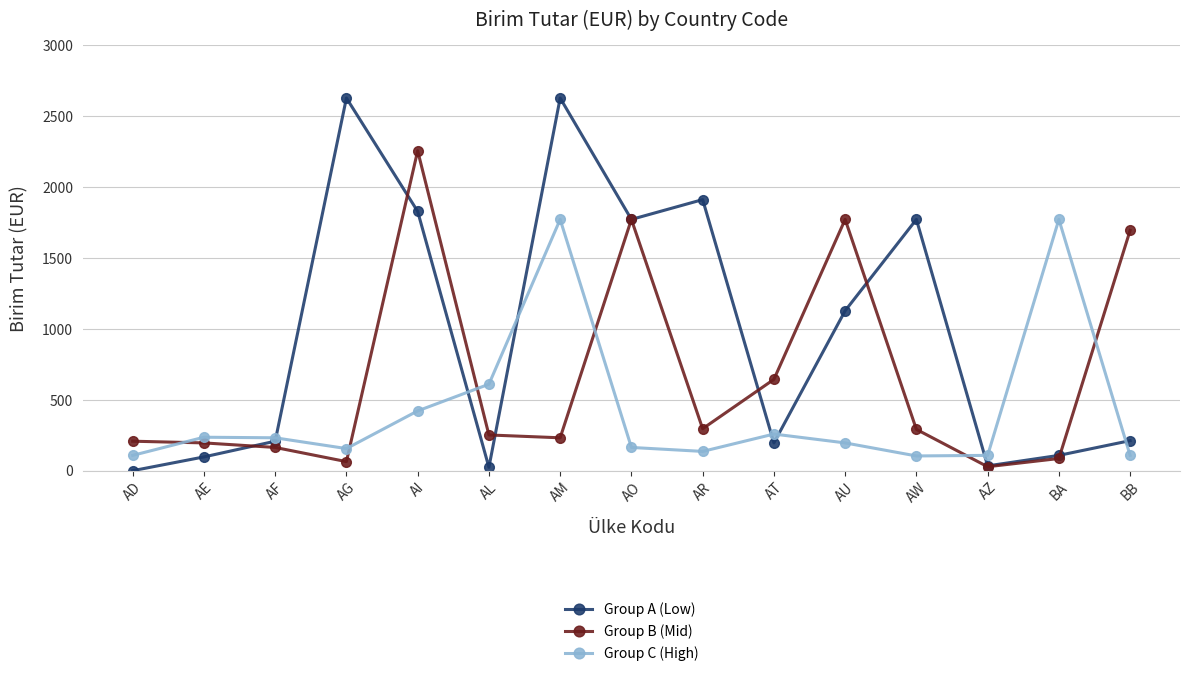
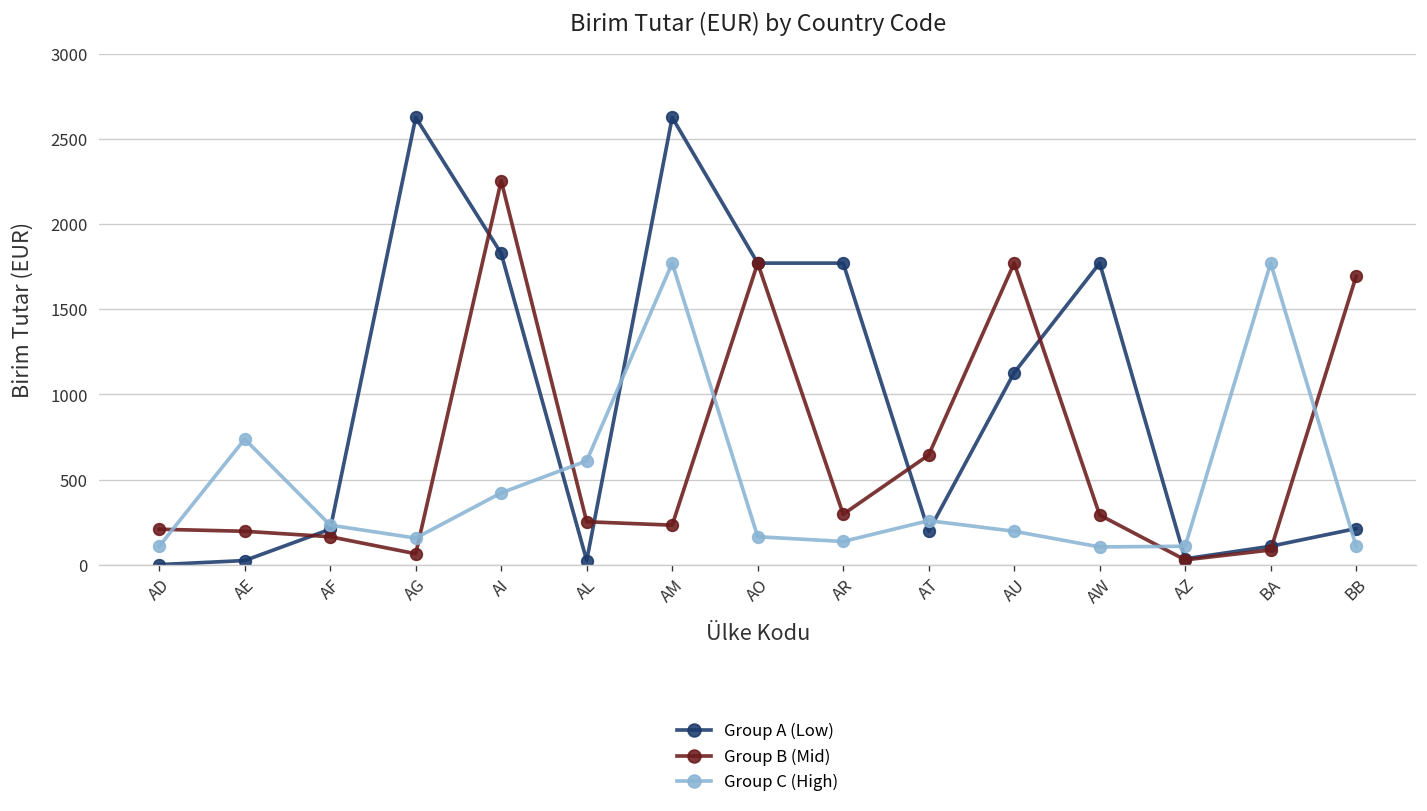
  {
    "Group A (Low)": {
      "AD": 0,
-     "AE": 100,
+     "AE": 20,
      "AF": 210,
      "AG": 2630,
      "AI": 1830,
      "AL": 20,
      "AM": 2630,
-     "AR": 1910,
+     "AR": 1770,
      "AT": 200,
      "AU": 1130,
      "AW": 1770,
      "BA": 110,
      "BB": 210
    },
    "Group B (Mid)": {
      "AD": 210,
      "AE": 200,
      "AF": 160,
      "AG": 60,
      "AI": 2260,
      "AL": 250,
      "AM": 230,
      "AR": 300,
      "AT": 640,
      "AU": 1770,
      "AW": 290,
      "BA": 90,
      "BB": 1690
    },
    "Group C (High)": {
      "AD": 110,
-     "AE": 240,
+     "AE": 740,
      "AF": 230,
      "AG": 160,
      "AI": 420,
      "AL": 610,
      "AM": 1770,
      "AO": 160,
      "AR": 140,
      "AT": 260,
      "AU": 200,
      "AW": 100,
      "AZ": 110,
      "BA": 1770,
      "BB": 110
    }
  }
